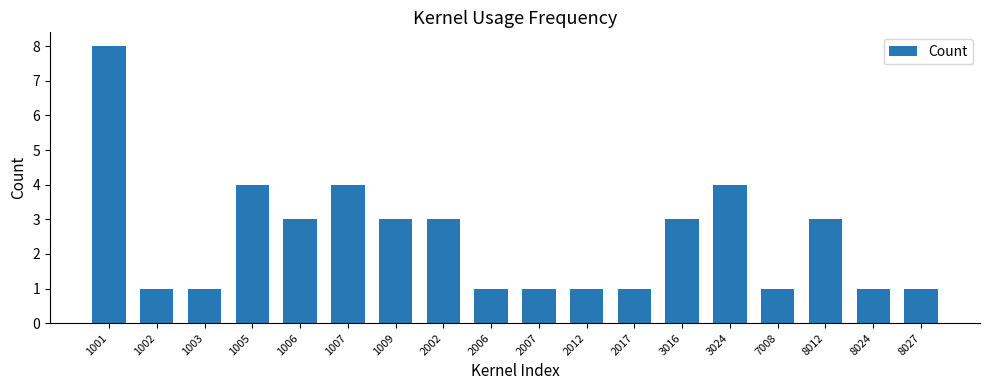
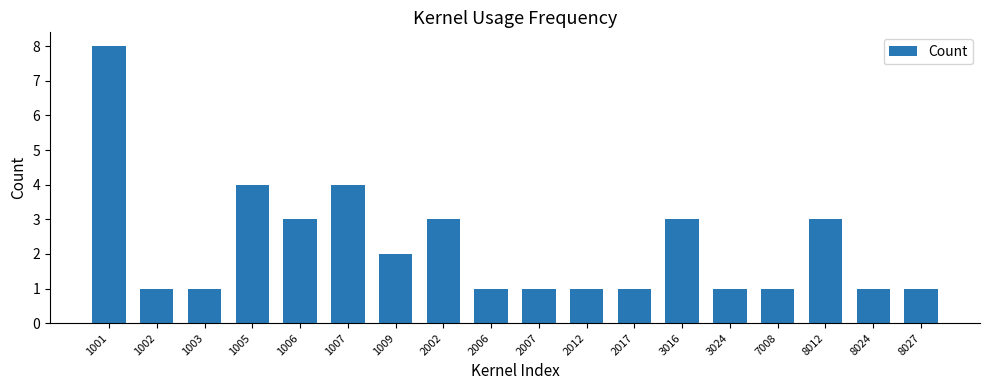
  {
    "1001": 8,
    "1002": 1,
    "1003": 1,
    "1005": 4,
    "1006": 3,
    "1007": 4,
-   "1009": 3,
+   "1009": 2,
    "2002": 3,
    "2006": 1,
    "2007": 1,
    "2012": 1,
    "2017": 1,
    "3016": 3,
-   "3024": 4,
+   "3024": 1,
    "7008": 1,
    "8012": 3,
    "8024": 1,
    "8027": 1
  }
